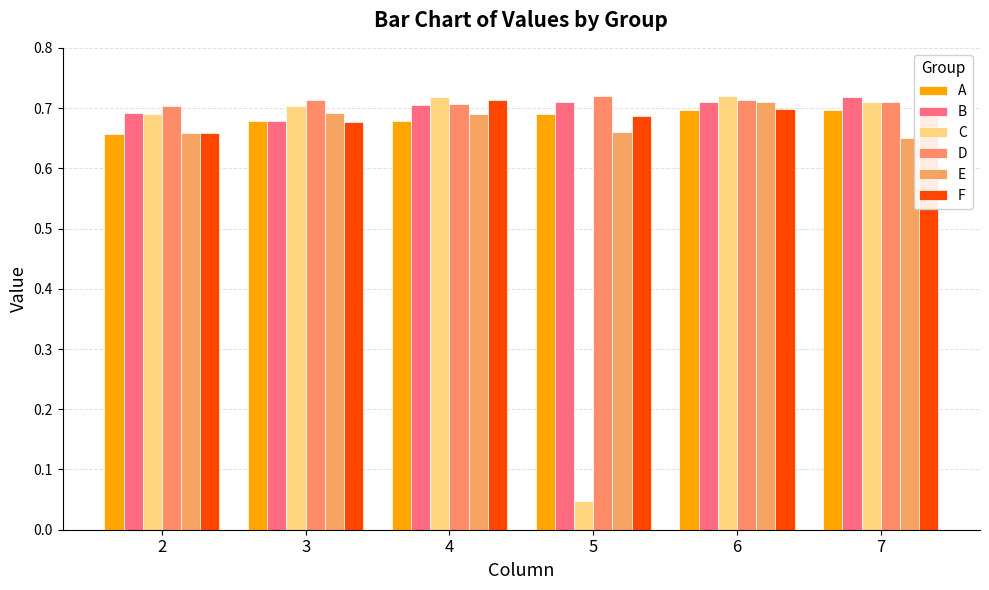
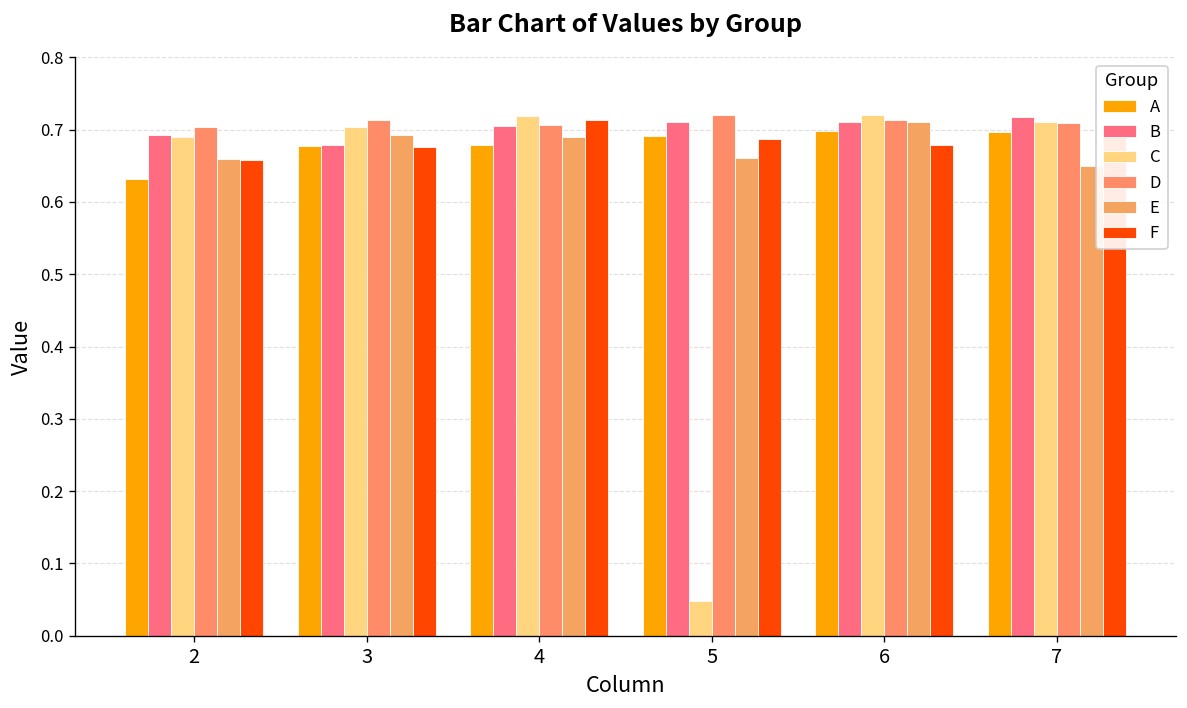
  {
    "A": {
-     "2": 0.66,
+     "2": 0.63,
      "3": 0.68,
      "4": 0.68,
      "5": 0.69,
      "6": 0.70,
      "7": 0.70
    },
    "F": {
      "2": 0.66,
      "3": 0.68,
      "4": 0.71,
      "5": 0.69,
-     "6": 0.70
+     "6": 0.68
    }
  }
